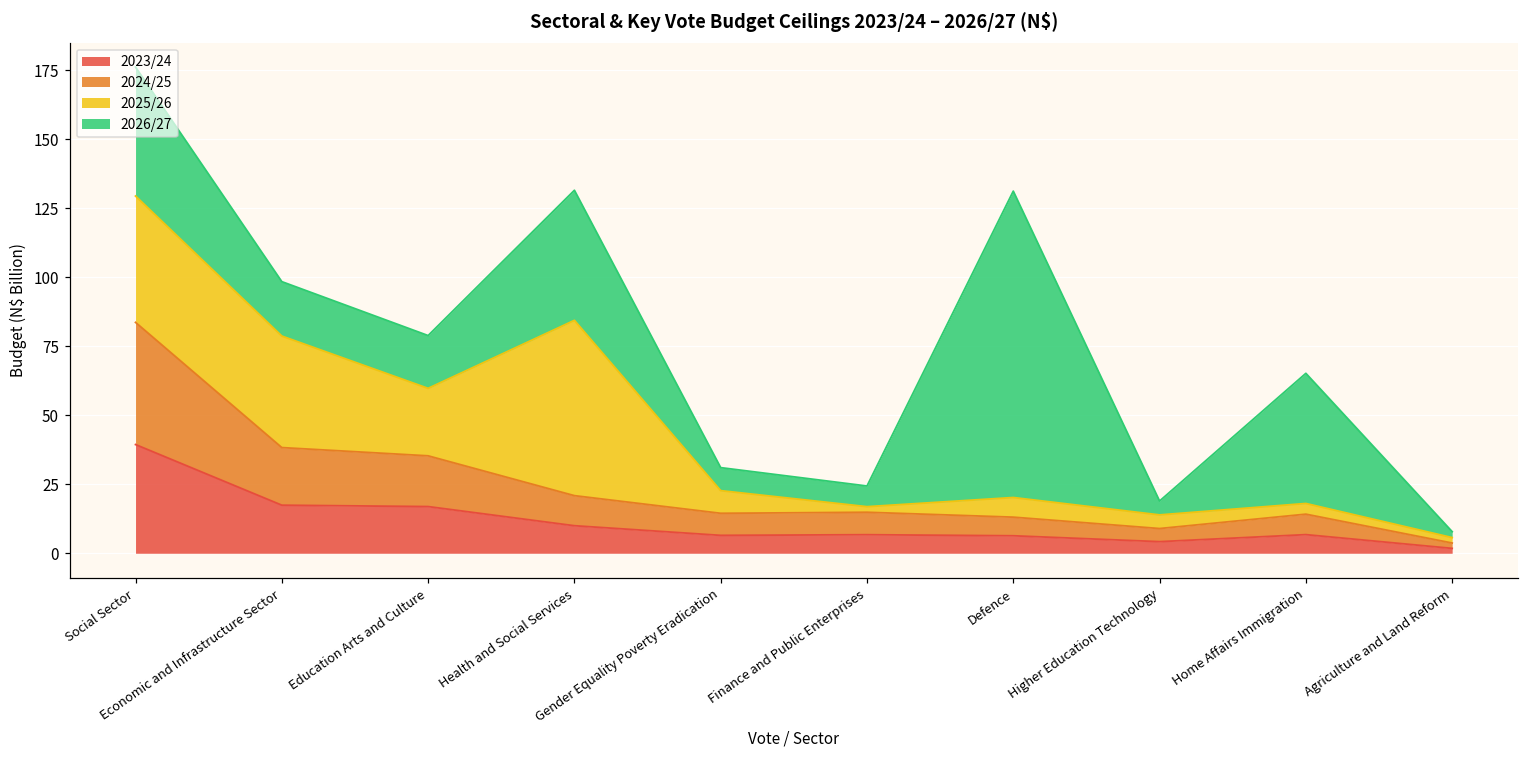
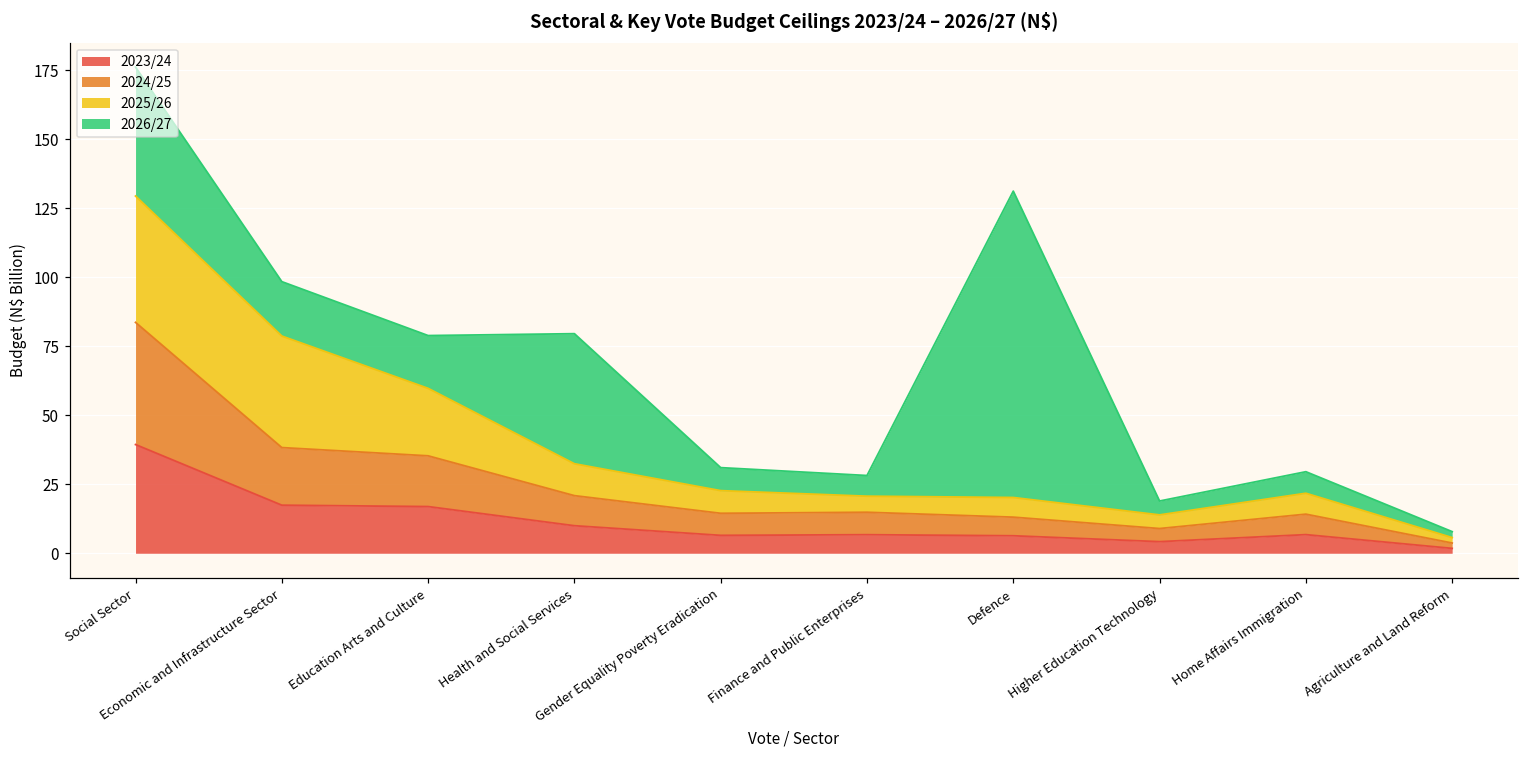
  {
    "2025/26": {
      "Social Sector": 46,
      "Economic and Infrastructure Sector": 40,
      "Education Arts and Culture": 24,
-     "Health and Social Services": 64,
+     "Health and Social Services": 12,
      "Gender Equality Poverty Eradication": 8,
-     "Finance and Public Enterprises": 2,
+     "Finance and Public Enterprises": 6,
      "Defence": 7,
      "Higher Education Technology": 5,
-     "Home Affairs Immigration": 4,
+     "Home Affairs Immigration": 8,
      "Agriculture and Land Reform": 2
    },
    "2026/27": {
      "Economic and Infrastructure Sector": 20,
      "Education Arts and Culture": 19,
      "Health and Social Services": 47,
      "Gender Equality Poverty Eradication": 8,
      "Finance and Public Enterprises": 7,
      "Defence": 111,
      "Higher Education Technology": 5,
-     "Home Affairs Immigration": 47,
+     "Home Affairs Immigration": 8,
      "Agriculture and Land Reform": 2
    }
  }
